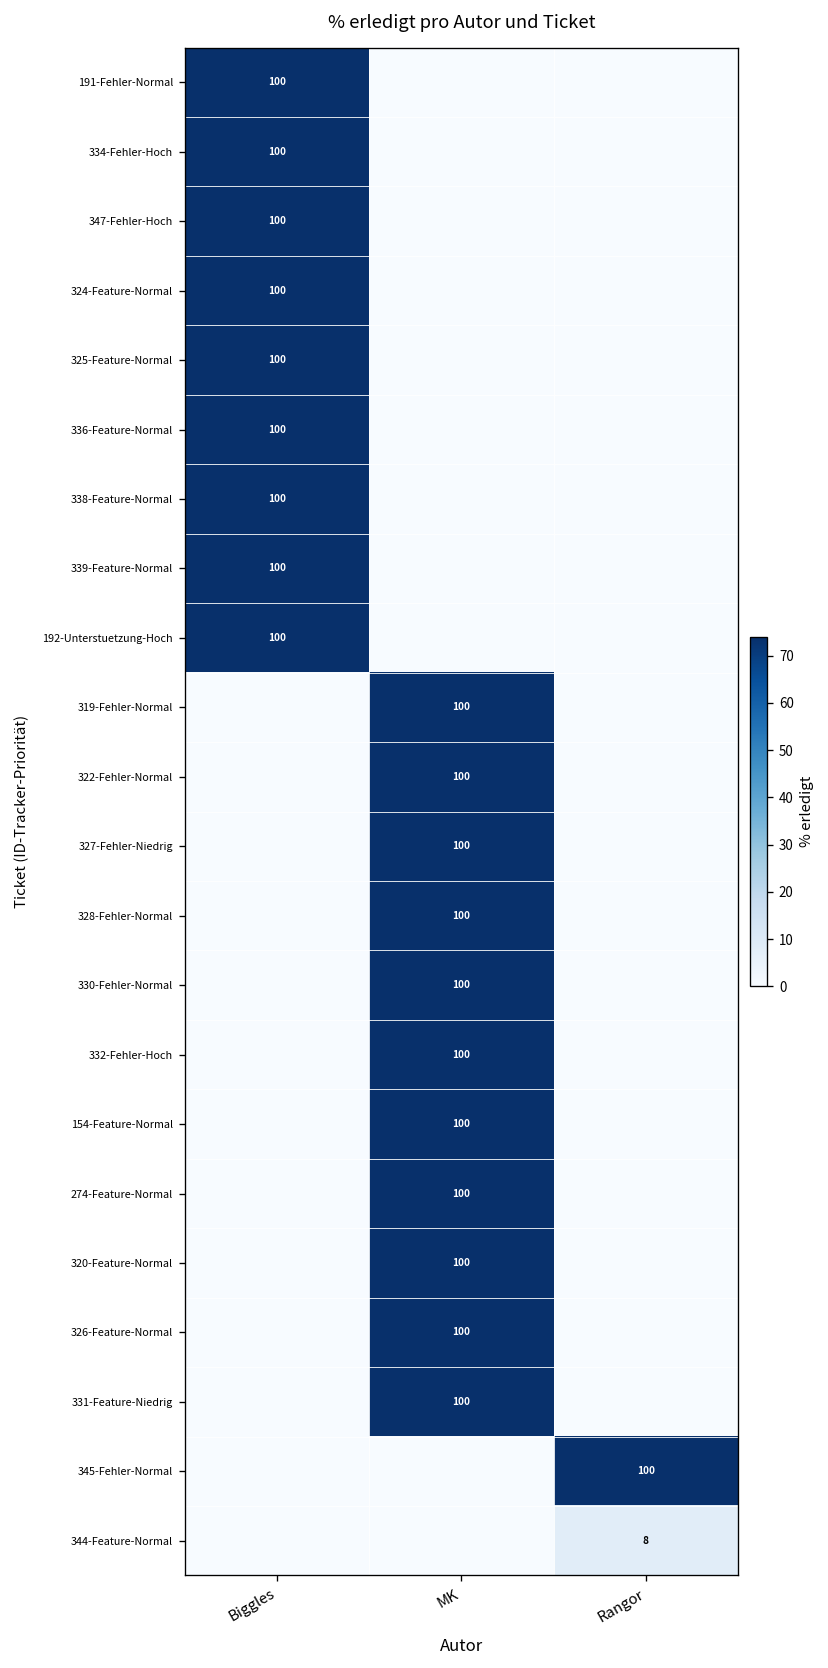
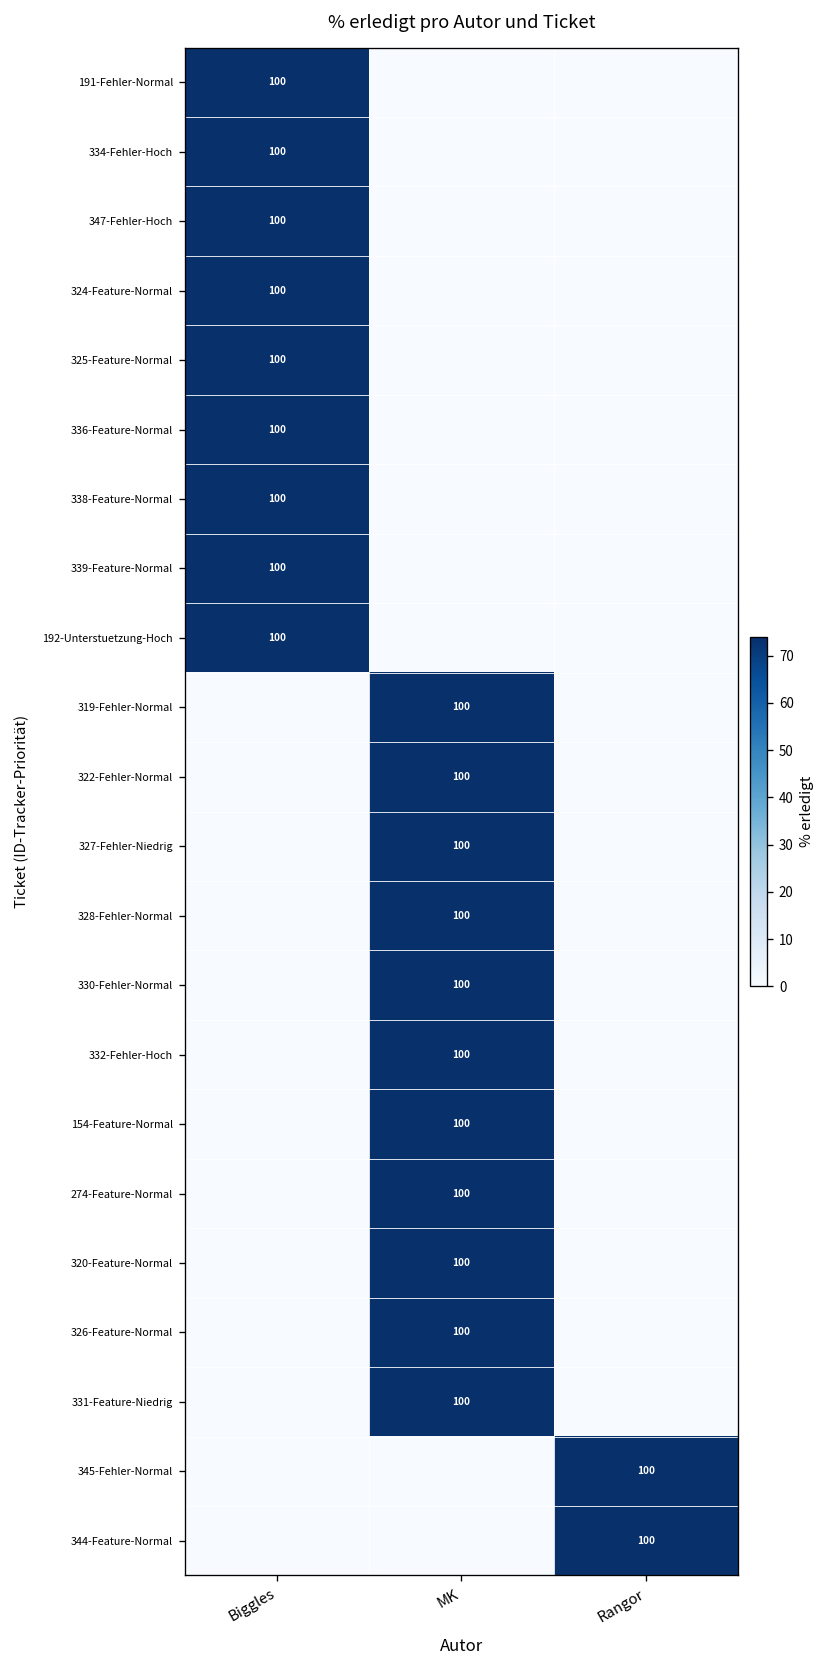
  {
    "191-Fehler-Normal": {
      "Biggles": 100
    },
    "334-Fehler-Hoch": {
      "Biggles": 100
    },
    "347-Fehler-Hoch": {
      "Biggles": 100
    },
    "324-Feature-Normal": {
      "Biggles": 100
    },
    "325-Feature-Normal": {
      "Biggles": 100
    },
    "336-Feature-Normal": {
      "Biggles": 100
    },
    "338-Feature-Normal": {
      "Biggles": 100
    },
    "339-Feature-Normal": {
      "Biggles": 100
    },
    "192-Unterstuetzung-Hoch": {
      "Biggles": 100
    },
    "319-Fehler-Normal": {
      "MK": 100
    },
    "322-Fehler-Normal": {
      "MK": 100
    },
    "327-Fehler-Niedrig": {
      "MK": 100
    },
    "328-Fehler-Normal": {
      "MK": 100
    },
    "330-Fehler-Normal": {
      "MK": 100
    },
    "332-Fehler-Hoch": {
      "MK": 100
    },
    "154-Feature-Normal": {
      "MK": 100
    },
    "274-Feature-Normal": {
      "MK": 100
    },
    "320-Feature-Normal": {
      "MK": 100
    },
    "326-Feature-Normal": {
      "MK": 100
    },
    "331-Feature-Niedrig": {
      "MK": 100
    },
    "345-Fehler-Normal": {
      "Rangor": 100
    },
    "344-Feature-Normal": {
-     "Rangor": 8
+     "Rangor": 100
    }
  }
